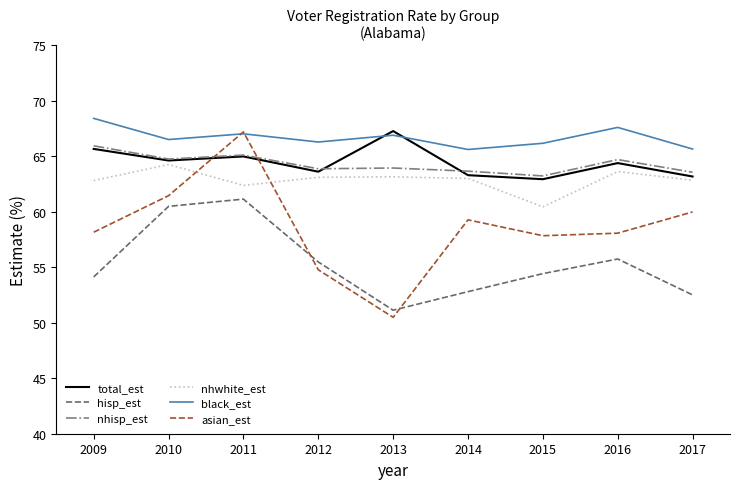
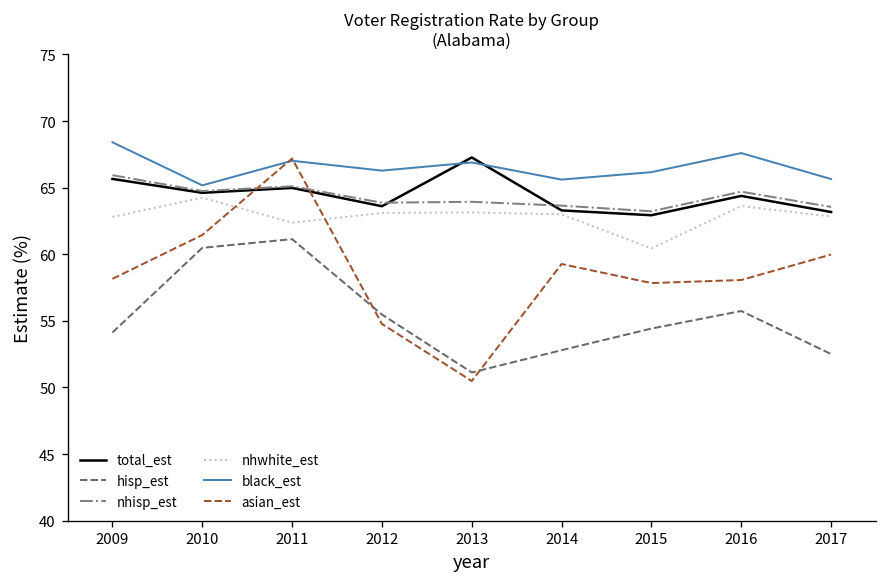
  {
    "total_est": {
      "2009": 65.7,
      "2012": 63.6,
      "2013": 67.3,
      "2014": 63.3,
      "2015": 62.9,
      "2016": 64.4,
      "2017": 63.2
    },
    "nhwhite_est": {
      "2009": 62.8,
      "2010": 64.3,
      "2011": 62.4,
      "2012": 63.1,
      "2013": 63.1,
      "2014": 63.0,
      "2015": 60.4,
      "2016": 63.6,
      "2017": 62.8
    },
    "black_est": {
      "2009": 68.4,
-     "2010": 66.5,
+     "2010": 65.2,
      "2012": 66.3,
      "2013": 66.9,
      "2014": 65.6,
      "2015": 66.2,
      "2016": 67.6,
      "2017": 65.6
    },
    "asian_est": {
      "2009": 58.2,
      "2010": 61.4,
      "2012": 54.8,
      "2013": 50.5,
      "2014": 59.3,
      "2015": 57.8,
      "2016": 58.1,
      "2017": 60.0
    }
  }
